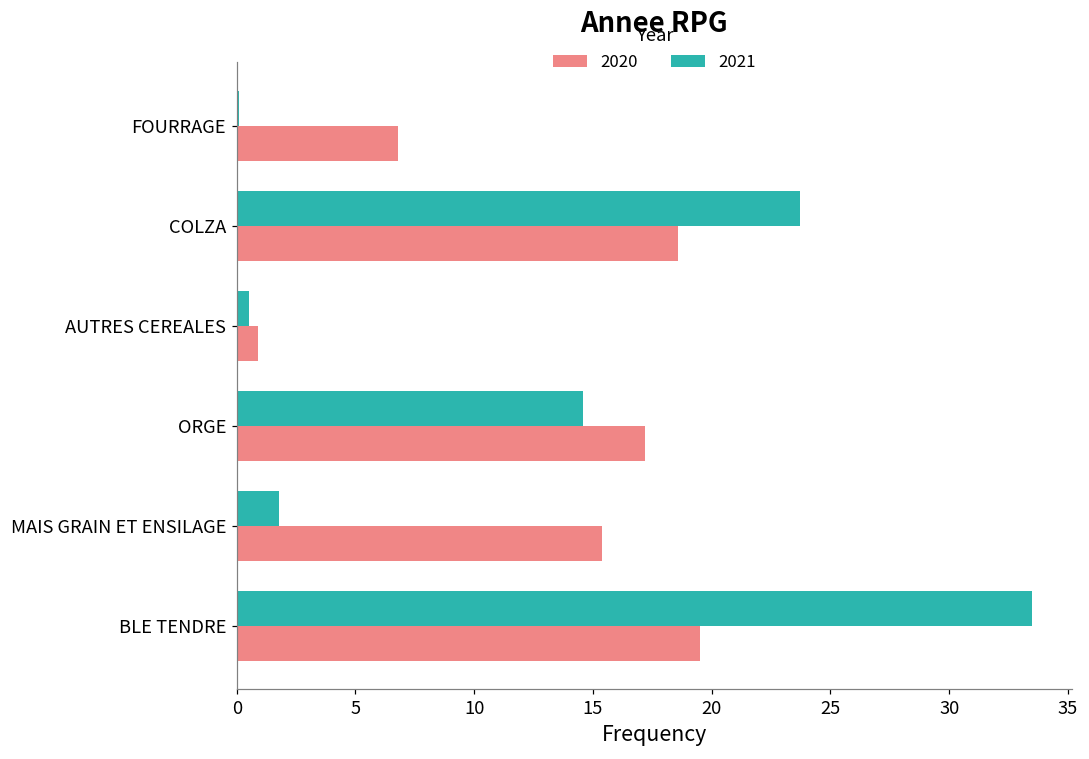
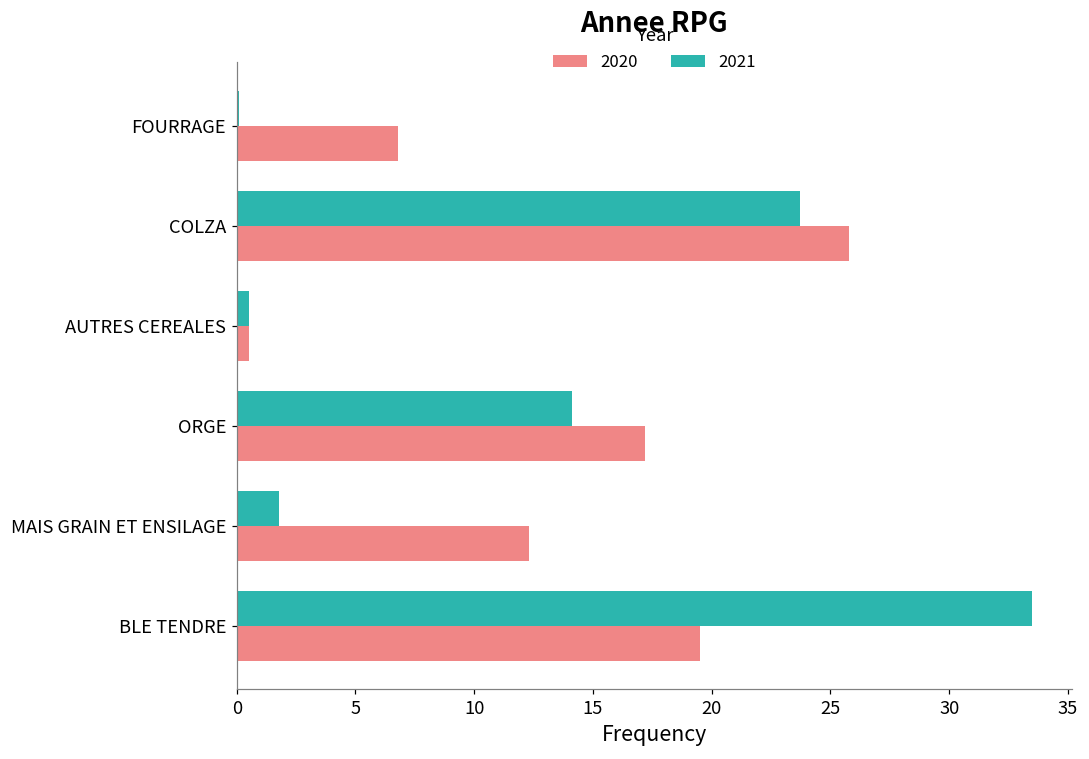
  {
    "2020": {
      "FOURRAGE": 6.8,
-     "COLZA": 18.6,
-     "AUTRES CEREALES": 0.9,
+     "COLZA": 25.8,
+     "AUTRES CEREALES": 0.5,
      "ORGE": 17.2,
-     "MAIS GRAIN ET ENSILAGE": 15.4,
+     "MAIS GRAIN ET ENSILAGE": 12.3,
      "BLE TENDRE": 19.5
    },
    "2021": {
      "COLZA": 23.7,
      "AUTRES CEREALES": 0.5,
-     "ORGE": 14.6,
+     "ORGE": 14.1,
      "MAIS GRAIN ET ENSILAGE": 1.8,
      "BLE TENDRE": 33.5
    }
  }
